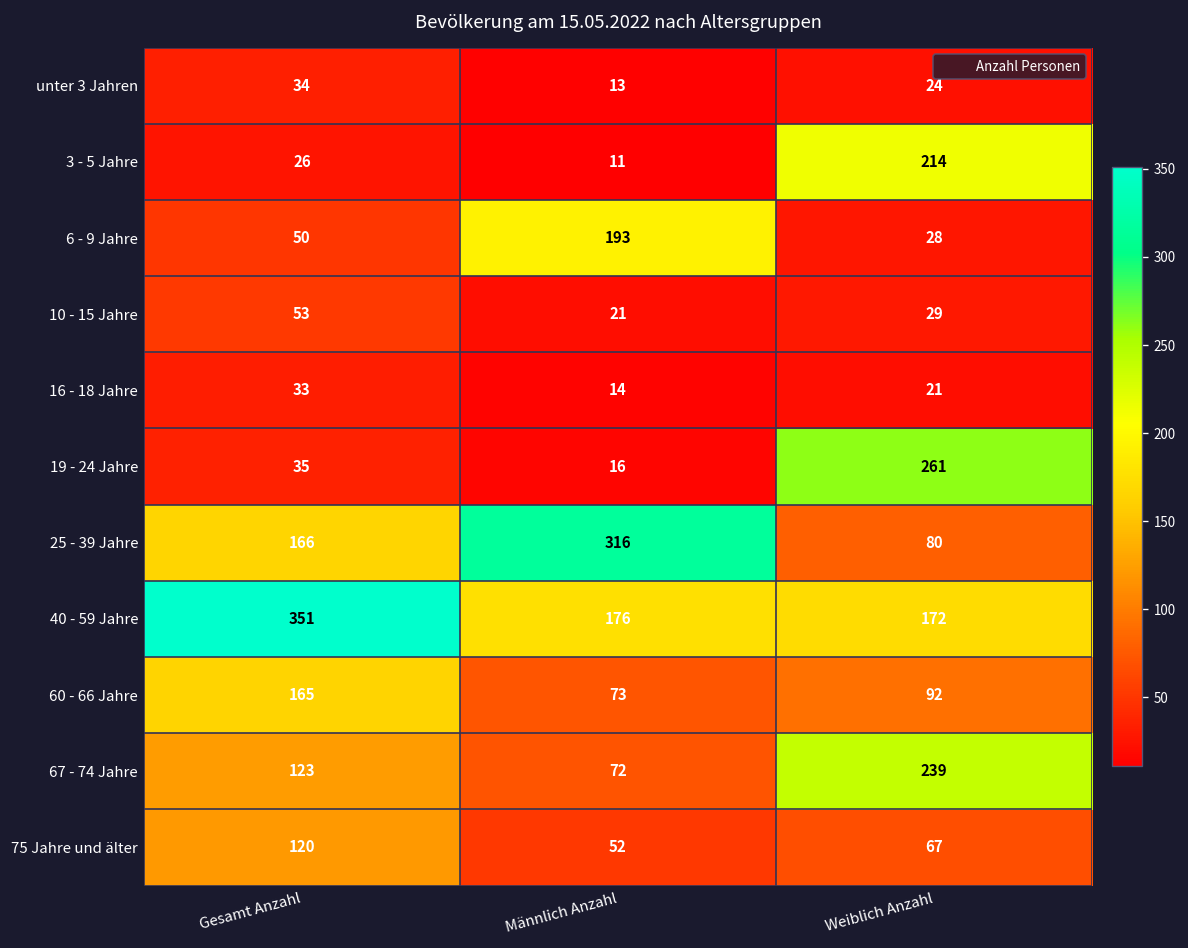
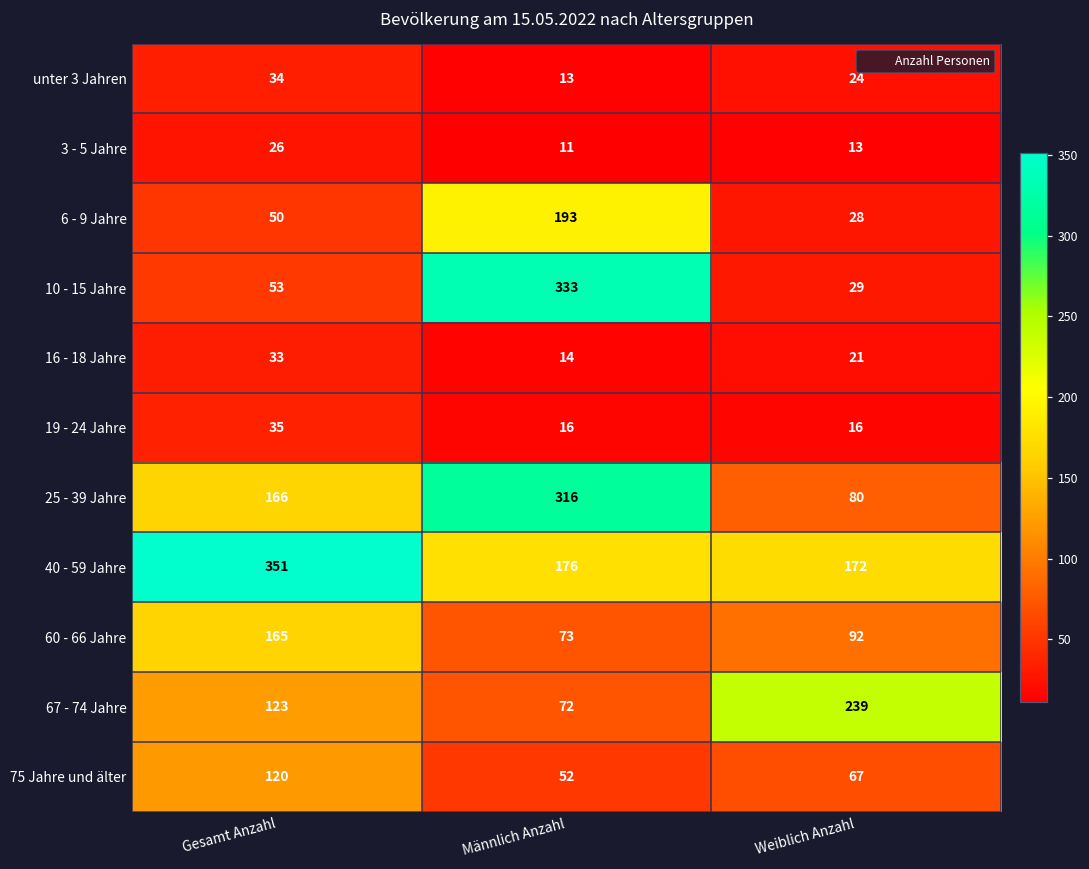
  {
    "unter 3 Jahren": {
      "Gesamt Anzahl": 34,
      "Männlich Anzahl": 13,
      "Weiblich Anzahl": 24
    },
    "3 - 5 Jahre": {
      "Gesamt Anzahl": 26,
      "Männlich Anzahl": 11,
-     "Weiblich Anzahl": 214
+     "Weiblich Anzahl": 13
    },
    "6 - 9 Jahre": {
      "Gesamt Anzahl": 50,
      "Männlich Anzahl": 193,
      "Weiblich Anzahl": 28
    },
    "10 - 15 Jahre": {
      "Gesamt Anzahl": 53,
-     "Männlich Anzahl": 21,
+     "Männlich Anzahl": 333,
      "Weiblich Anzahl": 29
    },
    "16 - 18 Jahre": {
      "Gesamt Anzahl": 33,
      "Männlich Anzahl": 14,
      "Weiblich Anzahl": 21
    },
    "19 - 24 Jahre": {
      "Gesamt Anzahl": 35,
      "Männlich Anzahl": 16,
-     "Weiblich Anzahl": 261
+     "Weiblich Anzahl": 16
    },
    "25 - 39 Jahre": {
      "Gesamt Anzahl": 166,
      "Männlich Anzahl": 316,
      "Weiblich Anzahl": 80
    },
    "40 - 59 Jahre": {
      "Gesamt Anzahl": 351,
      "Männlich Anzahl": 176,
      "Weiblich Anzahl": 172
    },
    "60 - 66 Jahre": {
      "Gesamt Anzahl": 165,
      "Männlich Anzahl": 73,
      "Weiblich Anzahl": 92
    },
    "67 - 74 Jahre": {
      "Gesamt Anzahl": 123,
      "Männlich Anzahl": 72,
      "Weiblich Anzahl": 239
    },
    "75 Jahre und älter": {
      "Gesamt Anzahl": 120,
      "Männlich Anzahl": 52,
      "Weiblich Anzahl": 67
    }
  }
